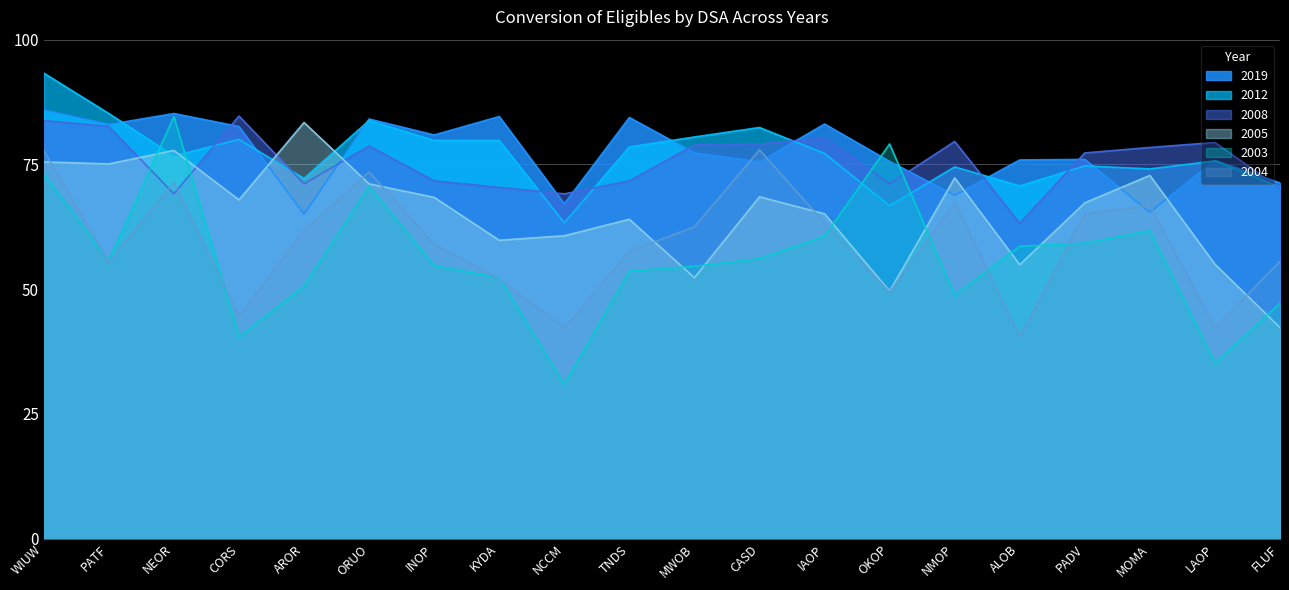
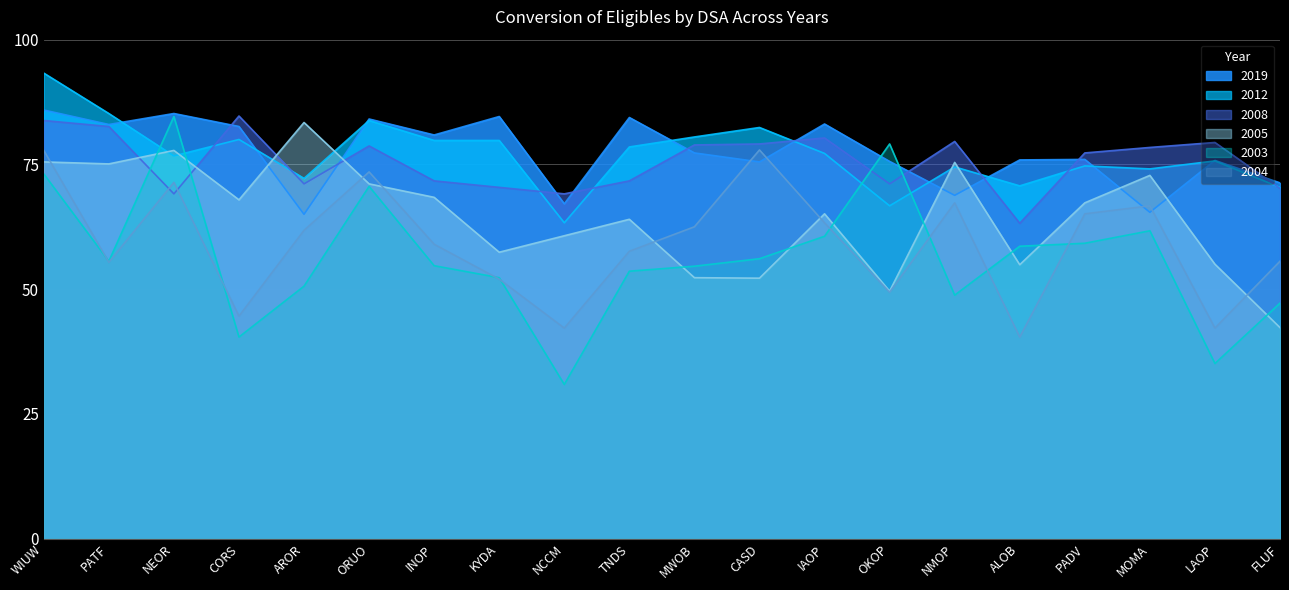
  {
    "2005": {
      "WIUW": 76,
      "PATF": 75,
      "NEOR": 78,
      "CORS": 68,
      "AROR": 83,
      "INOP": 68,
-     "KYDA": 60,
+     "KYDA": 57,
      "NCCM": 61,
      "TNDS": 64,
      "MWOB": 52,
-     "CASD": 69,
+     "CASD": 52,
      "IAOP": 65,
-     "NMOP": 72,
+     "NMOP": 75,
      "ALOB": 55,
      "PADV": 67,
      "MOMA": 73,
      "LAOP": 55,
      "FLUF": 42
    }
  }
